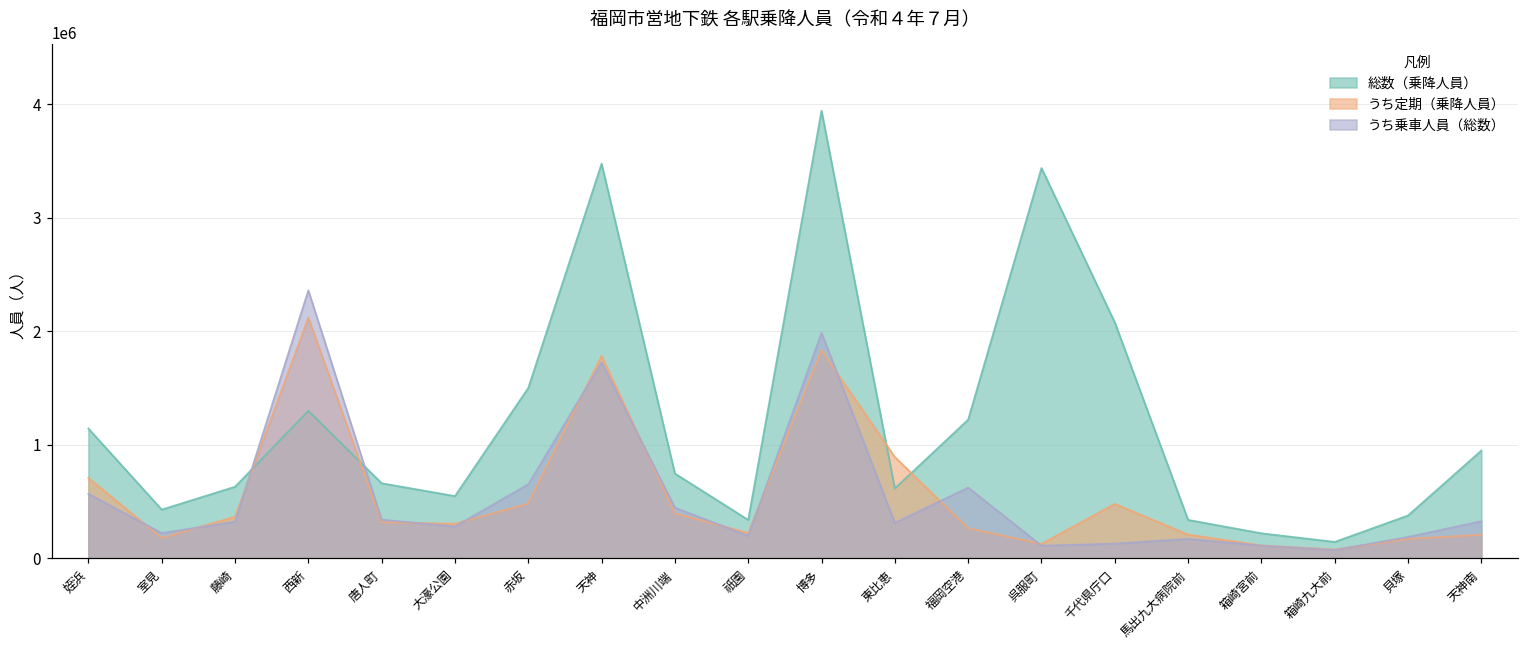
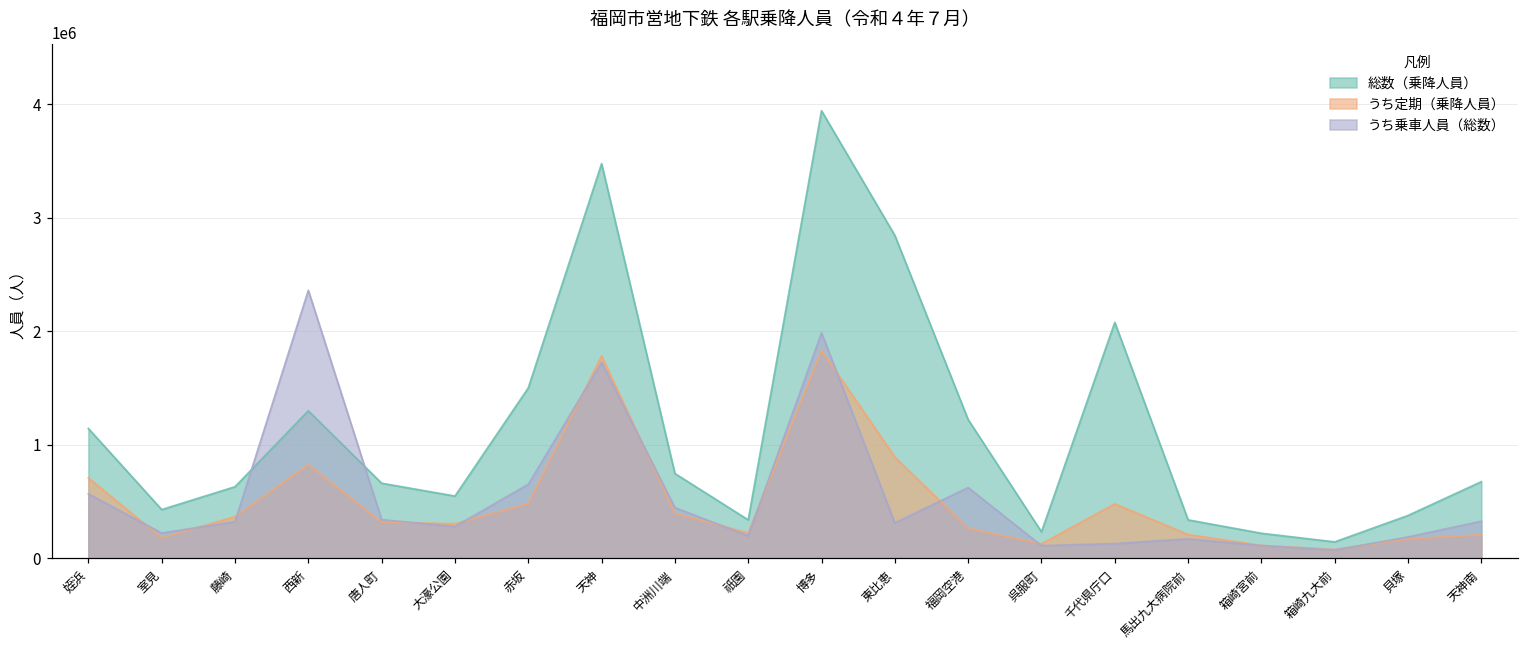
  {
    "総数（乗降人員）": {
      "姪浜": 1140000,
      "室見": 430000,
      "藤崎": 630000,
      "西新": 1300000,
      "唐人町": 660000,
      "大濠公園": 550000,
      "赤坂": 1500000,
      "天神": 3480000,
      "中洲川端": 750000,
      "祇園": 340000,
      "博多": 3940000,
-     "東比恵": 620000,
+     "東比恵": 2840000,
      "福岡空港": 1220000,
-     "呉服町": 3440000,
+     "呉服町": 230000,
      "千代県庁口": 2080000,
      "馬出九大病院前": 340000,
      "箱崎宮前": 220000,
      "箱崎九大前": 140000,
      "貝塚": 380000,
-     "天神南": 950000
+     "天神南": 680000
    },
    "うち定期（乗降人員）": {
      "姪浜": 710000,
      "室見": 180000,
      "藤崎": 370000,
-     "西新": 2120000,
+     "西新": 820000,
      "赤坂": 480000,
      "天神": 1780000,
      "中洲川端": 400000,
      "祇園": 220000,
      "博多": 1830000,
      "東比恵": 890000,
      "福岡空港": 260000,
      "千代県庁口": 480000,
      "馬出九大病院前": 210000,
      "天神南": 210000
    },
    "うち乗車人員（総数）": {
      "姪浜": 570000,
      "室見": 220000,
      "藤崎": 320000,
      "西新": 2360000,
      "赤坂": 650000,
      "天神": 1730000,
      "中洲川端": 450000,
      "祇園": 200000,
      "博多": 1990000,
      "東比恵": 310000,
      "福岡空港": 620000,
      "千代県庁口": 130000,
      "馬出九大病院前": 170000,
      "天神南": 330000
    }
  }
